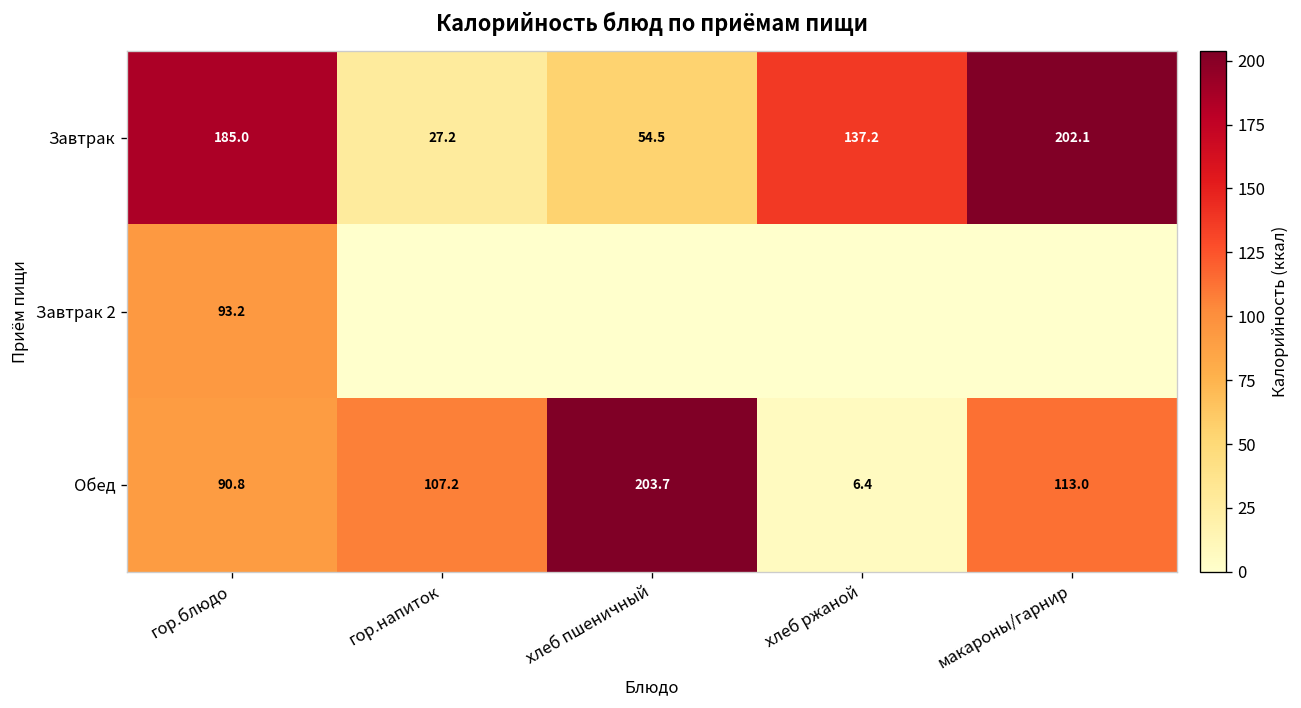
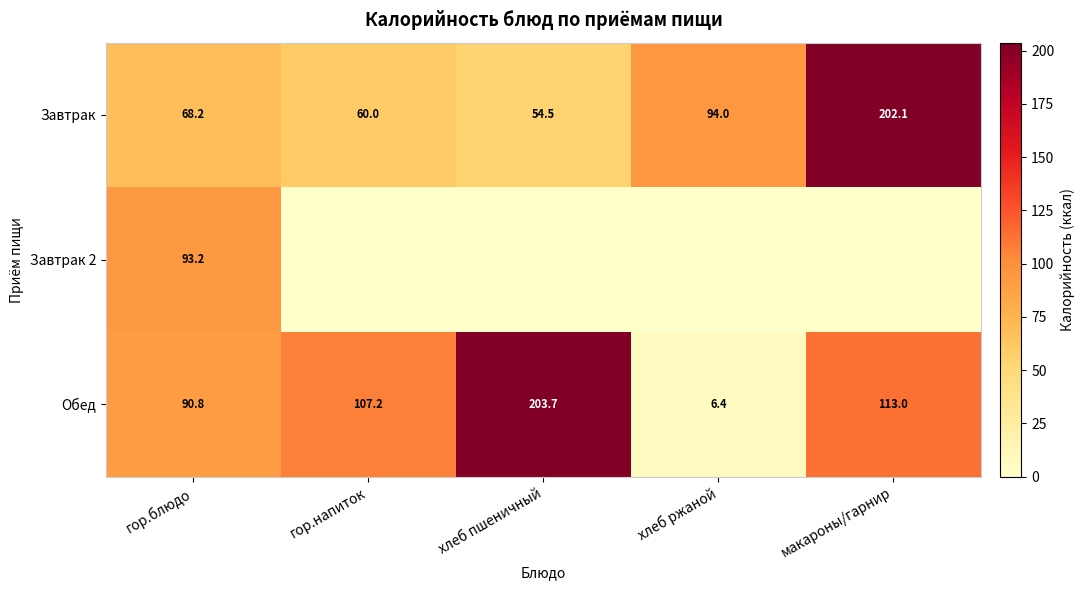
  {
    "Завтрак": {
-     "гор.блюдо": 185.0,
-     "гор.напиток": 27.2,
+     "гор.блюдо": 68.2,
+     "гор.напиток": 60.0,
      "хлеб пшеничный": 54.5,
-     "хлеб ржаной": 137.2,
+     "хлеб ржаной": 94.0,
      "макароны/гарнир": 202.1
    },
    "Завтрак 2": {
      "гор.блюдо": 93.2
    },
    "Обед": {
      "гор.блюдо": 90.8,
      "гор.напиток": 107.2,
      "хлеб пшеничный": 203.7,
      "хлеб ржаной": 6.4,
      "макароны/гарнир": 113.0
    }
  }
